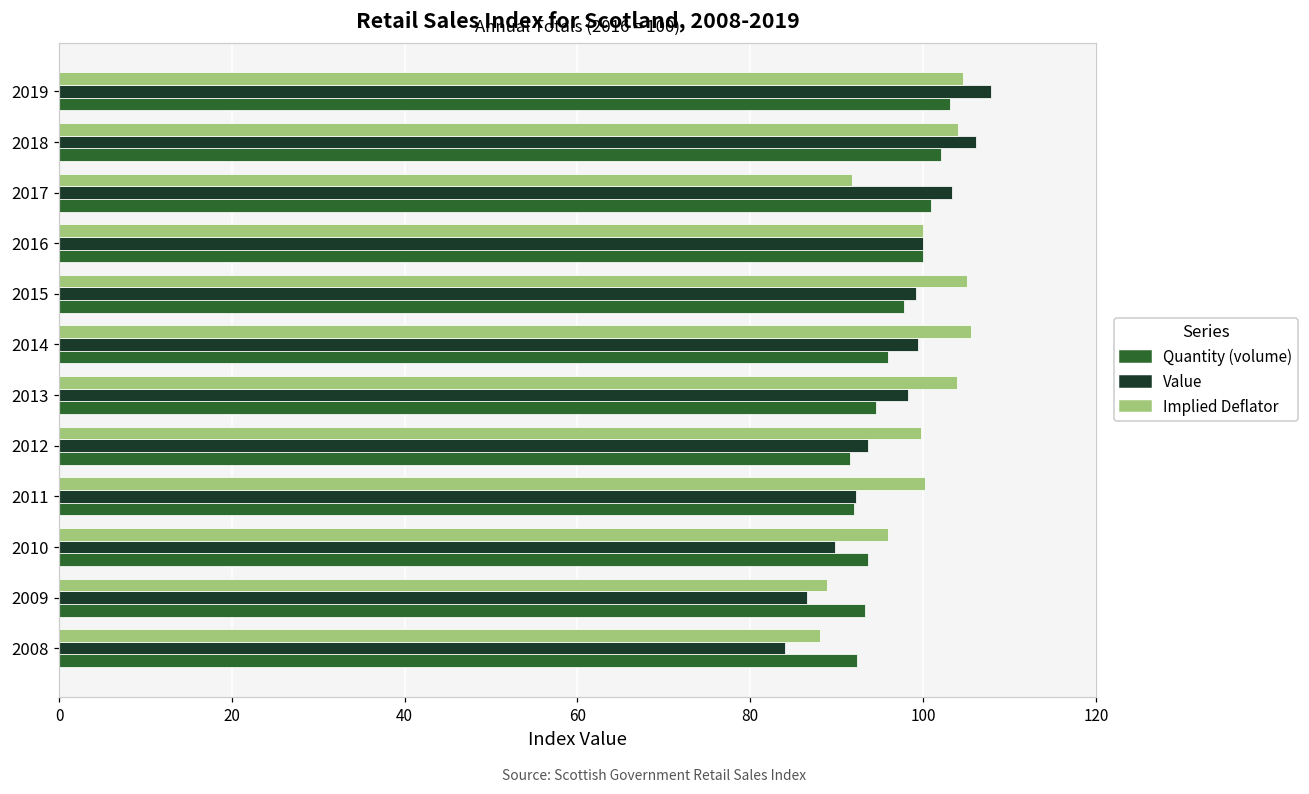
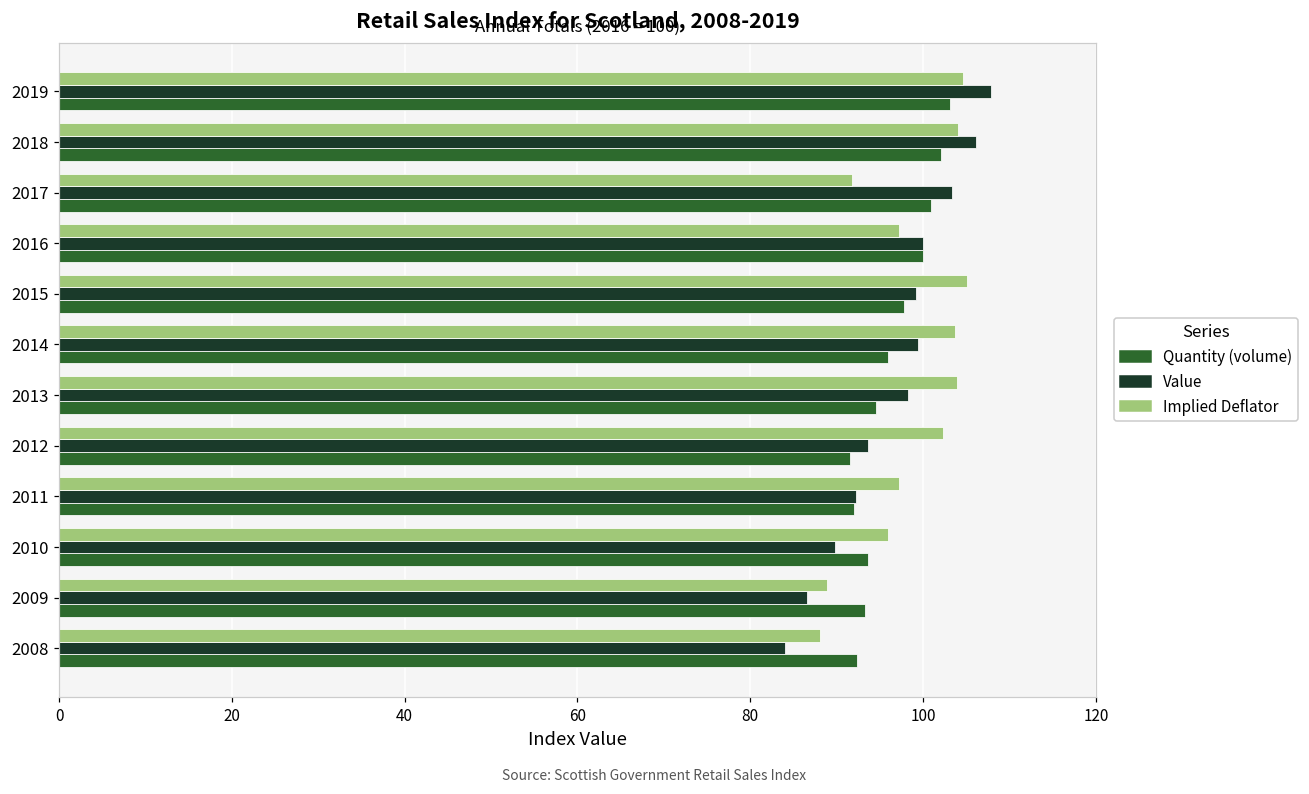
  {
    "Implied Deflator": {
      "2019": 105,
      "2018": 104,
      "2017": 92,
-     "2016": 100,
+     "2016": 97,
      "2015": 105,
-     "2014": 105,
+     "2014": 104,
      "2013": 104,
-     "2012": 100,
-     "2011": 100,
+     "2012": 102,
+     "2011": 97,
      "2010": 96,
      "2009": 89,
      "2008": 88
    }
  }
